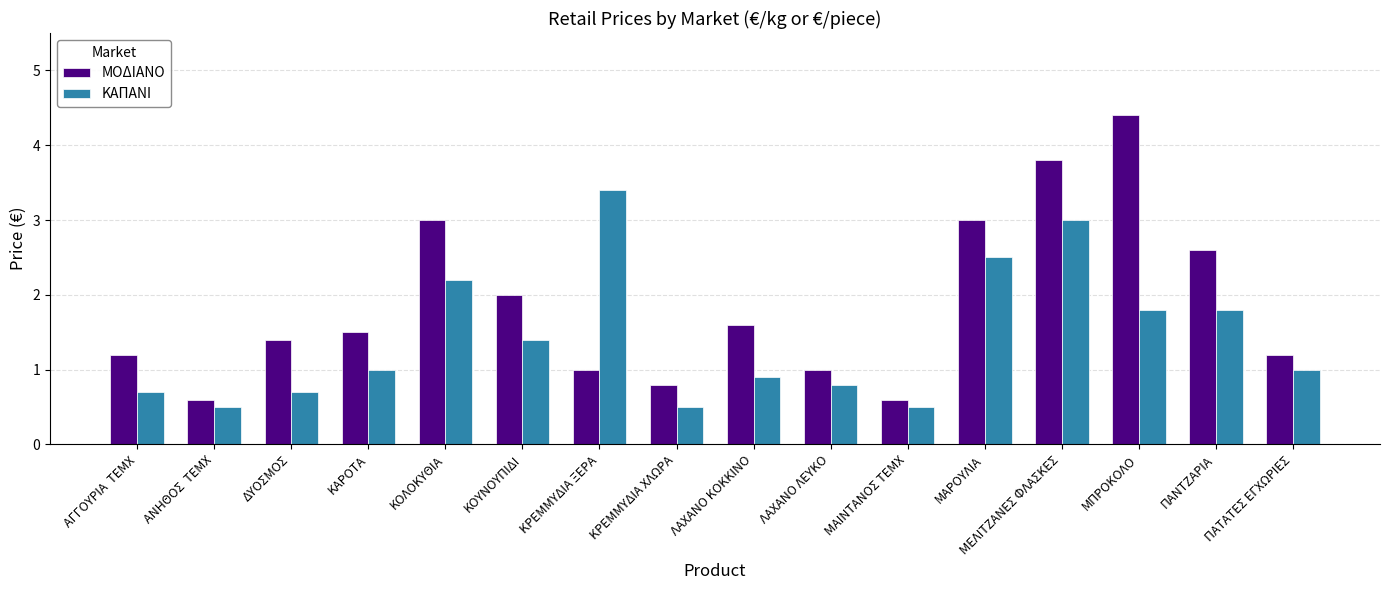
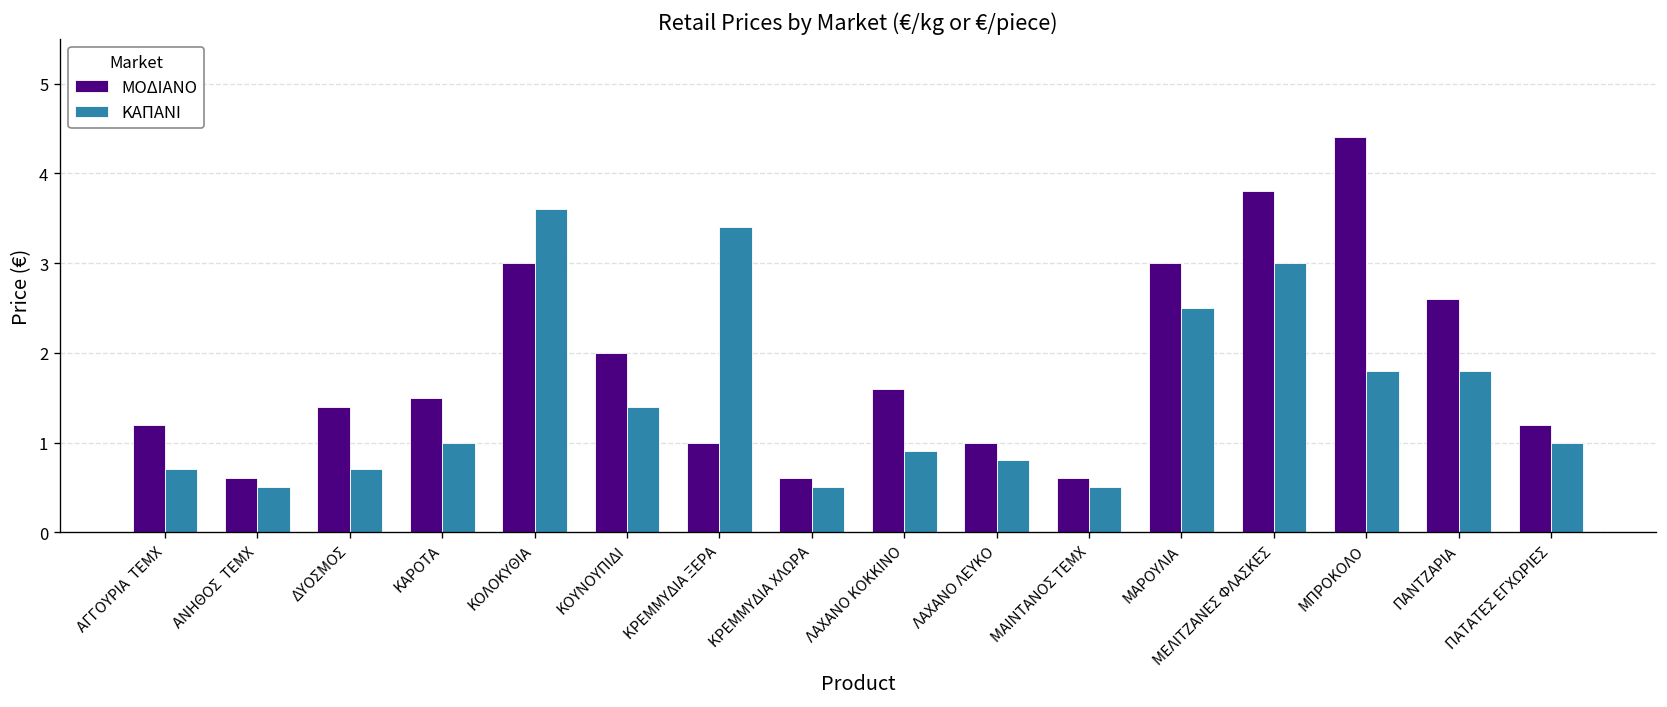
  {
    "ΜΟΔΙΑΝΟ": {
      "ΑΓΓΟΥΡΙΑ ΤΕΜΧ": 1.2,
      "ΑΝΗΘΟΣ ΤΕΜΧ": 0.6,
      "ΔΥΟΣΜΟΣ": 1.4,
      "ΚΑΡΟΤΑ": 1.5,
      "ΚΟΛΟΚΥΘΙΑ": 3.0,
      "ΚΟΥΝΟΥΠΙΔΙ": 2.0,
      "ΚΡΕΜΜΥΔΙΑ ΞΕΡΑ": 1.0,
-     "ΚΡΕΜΜΥΔΙΑ ΧΛΩΡΑ": 0.8,
+     "ΚΡΕΜΜΥΔΙΑ ΧΛΩΡΑ": 0.6,
      "ΛΑΧΑΝΟ ΚΟΚΚΙΝΟ": 1.6,
      "ΛΑΧΑΝΟ ΛΕΥΚΟ": 1.0,
      "ΜΑΙΝΤΑΝΟΣ ΤΕΜΧ": 0.6,
      "ΜΑΡΟΥΛΙΑ": 3.0,
      "ΜΕΛΙΤΖΑΝΕΣ ΦΛΑΣΚΕΣ": 3.8,
      "ΜΠΡΟΚΟΛΟ": 4.4,
      "ΠΑΝΤΖΑΡΙΑ": 2.6,
      "ΠΑΤΑΤΕΣ ΕΓΧΩΡΙΕΣ": 1.2
    },
    "ΚΑΠΑΝΙ": {
      "ΑΓΓΟΥΡΙΑ ΤΕΜΧ": 0.7,
      "ΑΝΗΘΟΣ ΤΕΜΧ": 0.5,
      "ΔΥΟΣΜΟΣ": 0.7,
      "ΚΑΡΟΤΑ": 1.0,
-     "ΚΟΛΟΚΥΘΙΑ": 2.2,
+     "ΚΟΛΟΚΥΘΙΑ": 3.6,
      "ΚΟΥΝΟΥΠΙΔΙ": 1.4,
      "ΚΡΕΜΜΥΔΙΑ ΞΕΡΑ": 3.4,
      "ΚΡΕΜΜΥΔΙΑ ΧΛΩΡΑ": 0.5,
      "ΛΑΧΑΝΟ ΚΟΚΚΙΝΟ": 0.9,
      "ΛΑΧΑΝΟ ΛΕΥΚΟ": 0.8,
      "ΜΑΙΝΤΑΝΟΣ ΤΕΜΧ": 0.5,
      "ΜΑΡΟΥΛΙΑ": 2.5,
      "ΜΕΛΙΤΖΑΝΕΣ ΦΛΑΣΚΕΣ": 3.0,
      "ΜΠΡΟΚΟΛΟ": 1.8,
      "ΠΑΝΤΖΑΡΙΑ": 1.8,
      "ΠΑΤΑΤΕΣ ΕΓΧΩΡΙΕΣ": 1.0
    }
  }
